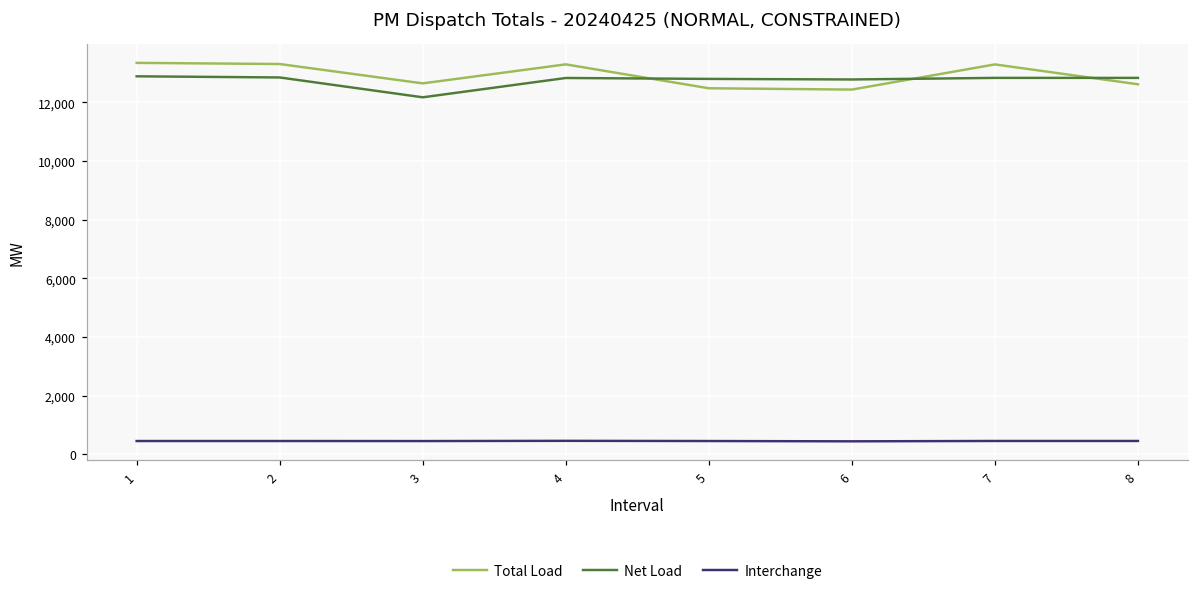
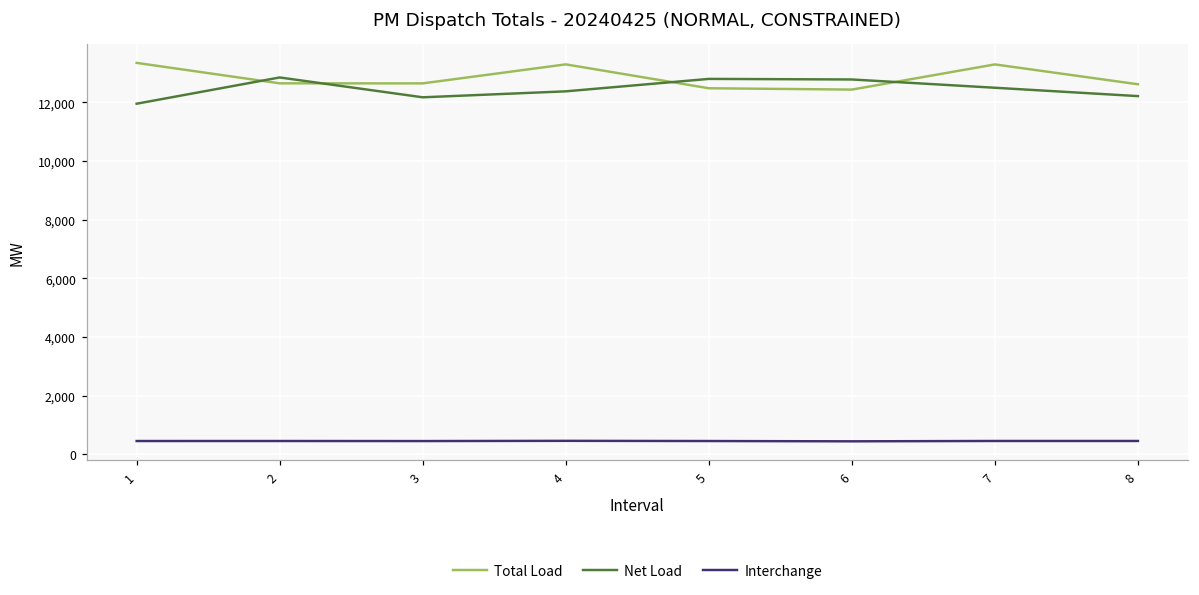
  {
    "Total Load": {
      "1": "13,300",
-     "2": "13,300",
+     "2": "12,600",
      "3": "12,600",
      "4": "13,300",
      "5": "12,500",
      "6": "12,400",
      "7": "13,300",
      "8": "12,600"
    },
    "Net Load": {
-     "1": "12,900",
+     "1": "12,000",
      "2": "12,800",
      "3": "12,200",
-     "4": "12,800",
+     "4": "12,400",
      "5": "12,800",
      "6": "12,800",
-     "7": "12,800",
-     "8": "12,800"
+     "7": "12,500",
+     "8": "12,200"
    },
    "Interchange": {
      "1": "500",
      "2": "500",
      "3": "500",
      "4": "500",
      "5": "500",
      "6": "400",
      "7": "500",
      "8": "500"
    }
  }
